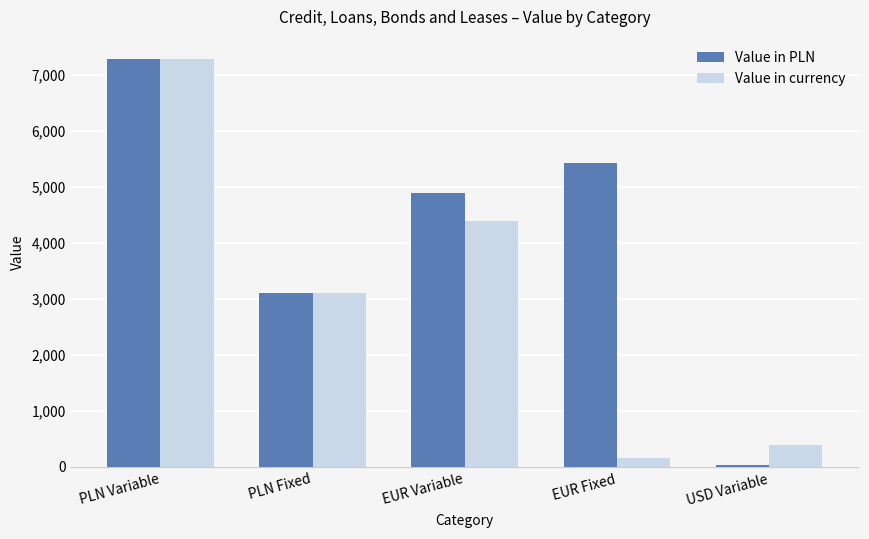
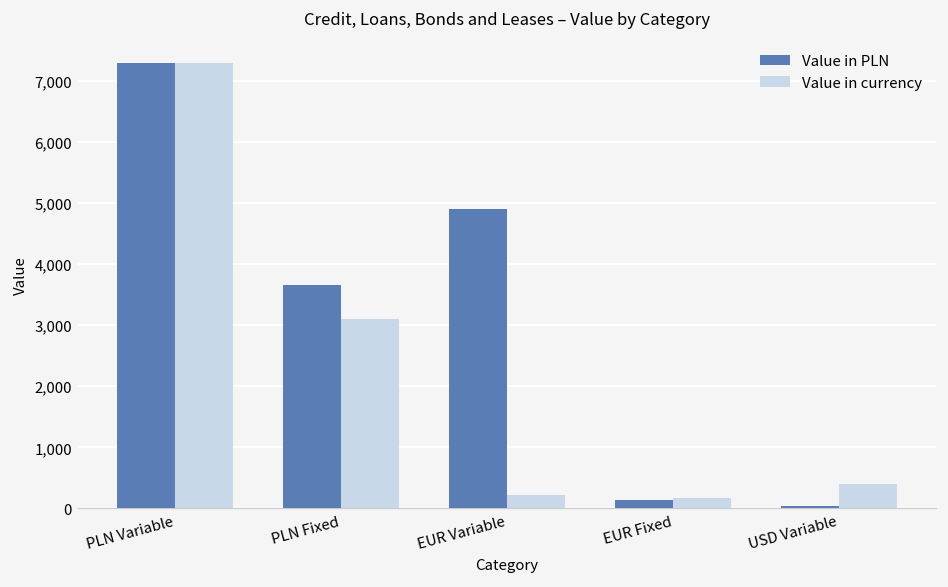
  {
    "Value in PLN": {
      "PLN Variable": "7,300",
-     "PLN Fixed": "3,100",
+     "PLN Fixed": "3,700",
      "EUR Variable": "4,900",
-     "EUR Fixed": "5,400"
+     "EUR Fixed": "100"
    },
    "Value in currency": {
      "PLN Variable": "7,300",
      "PLN Fixed": "3,100",
-     "EUR Variable": "4,400",
+     "EUR Variable": "200",
      "EUR Fixed": "200",
      "USD Variable": "400"
    }
  }
